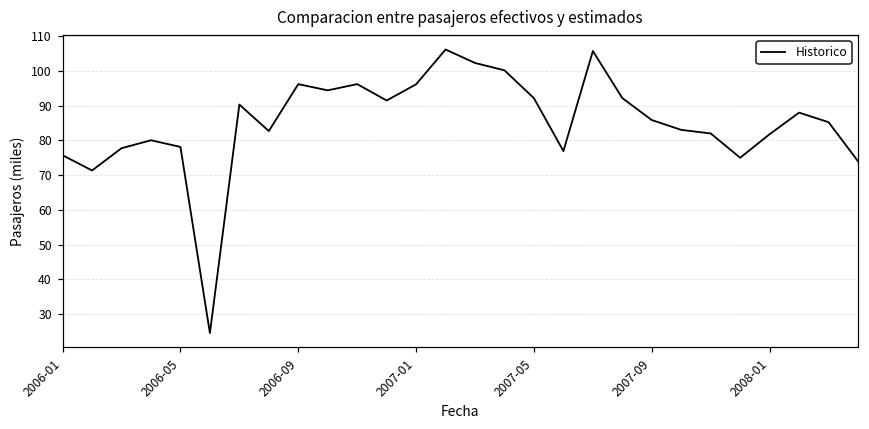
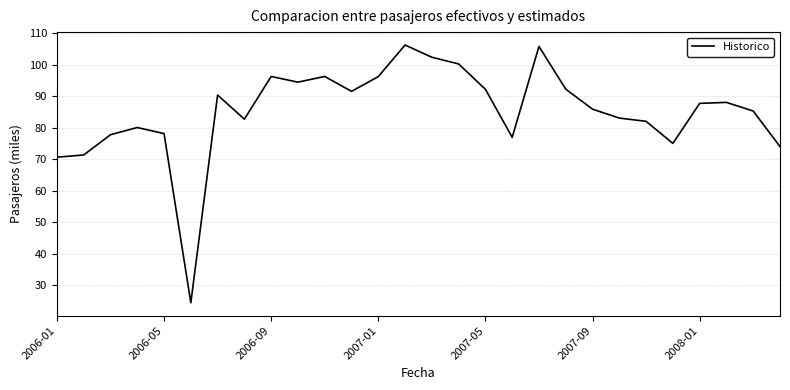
  {
-   "2006-01": 76,
+   "2006-01": 71,
    "2006-05": 78,
    "2006-09": 96,
    "2007-01": 96,
    "2007-05": 92,
    "2007-09": 86,
-   "2008-01": 82
+   "2008-01": 88
  }
